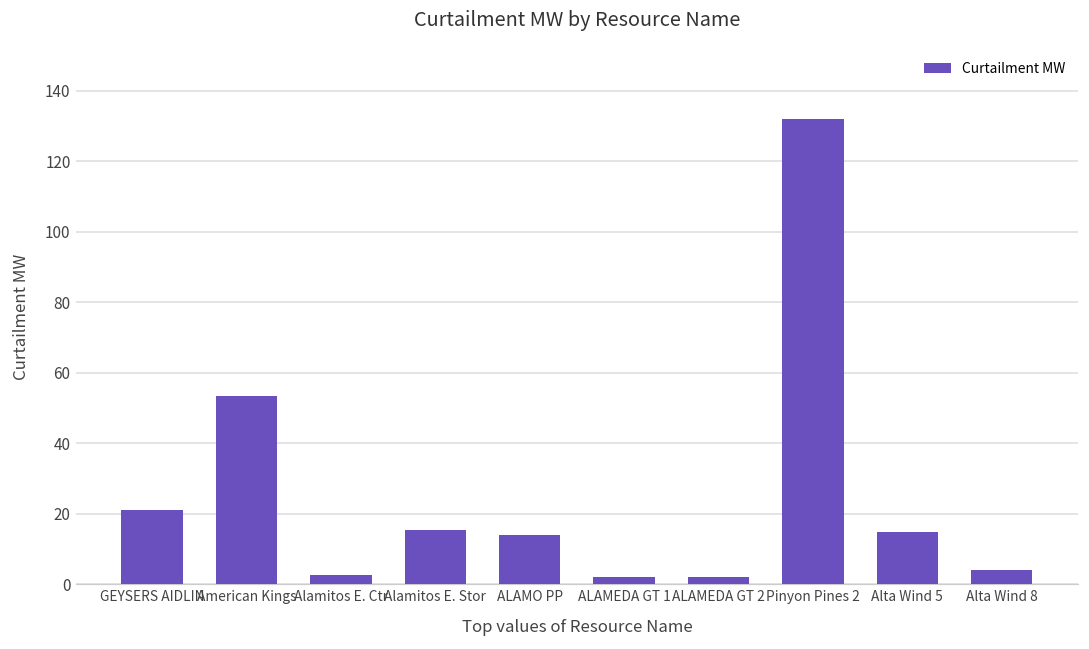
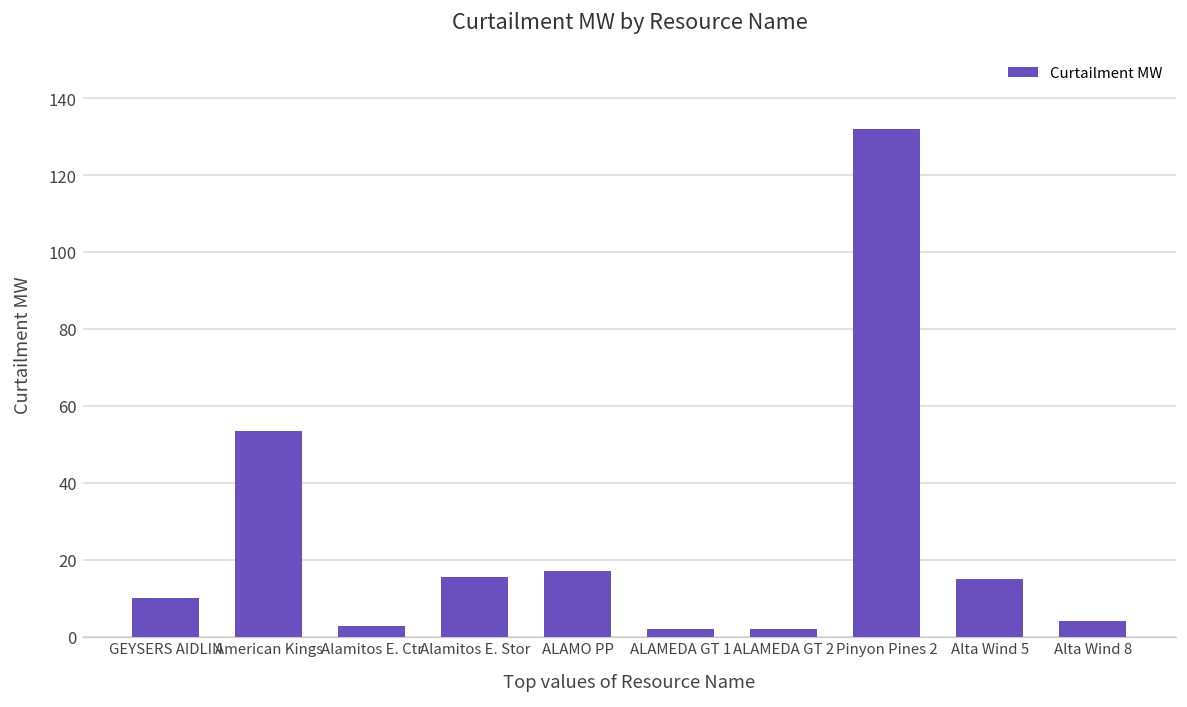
  {
-   "GEYSERS AIDLIN": 21,
+   "GEYSERS AIDLIN": 10,
    "American Kings": 53,
    "Alamitos E. Ctr": 3,
    "Alamitos E. Stor": 15,
-   "ALAMO PP": 14,
+   "ALAMO PP": 17,
    "ALAMEDA GT 1": 2,
    "ALAMEDA GT 2": 2,
    "Pinyon Pines 2": 132,
    "Alta Wind 5": 15,
    "Alta Wind 8": 4
  }
